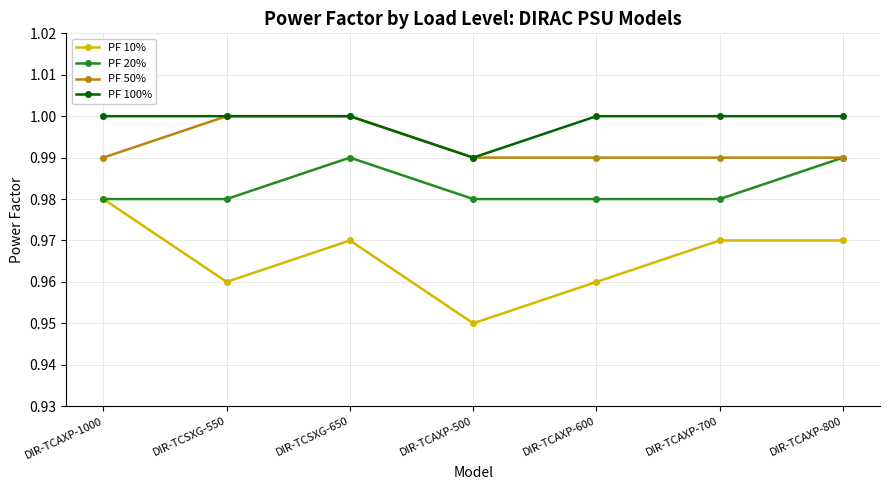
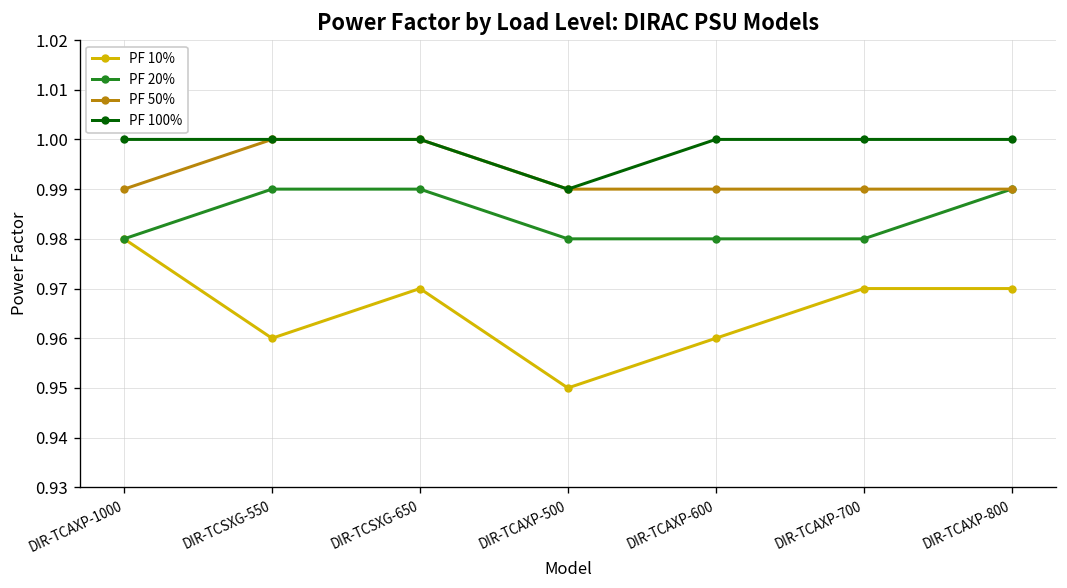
  {
    "PF 20%": {
-     "DIR-TCSXG-550": 0.98,
+     "DIR-TCSXG-550": 0.99,
      "DIR-TCSXG-650": 0.99,
      "DIR-TCAXP-500": 0.98,
      "DIR-TCAXP-600": 0.98,
      "DIR-TCAXP-700": 0.98
    },
    "PF 100%": {
      "DIR-TCAXP-1000": 1.00,
      "DIR-TCAXP-600": 1.00,
      "DIR-TCAXP-700": 1.00,
      "DIR-TCAXP-800": 1.00
    }
  }
